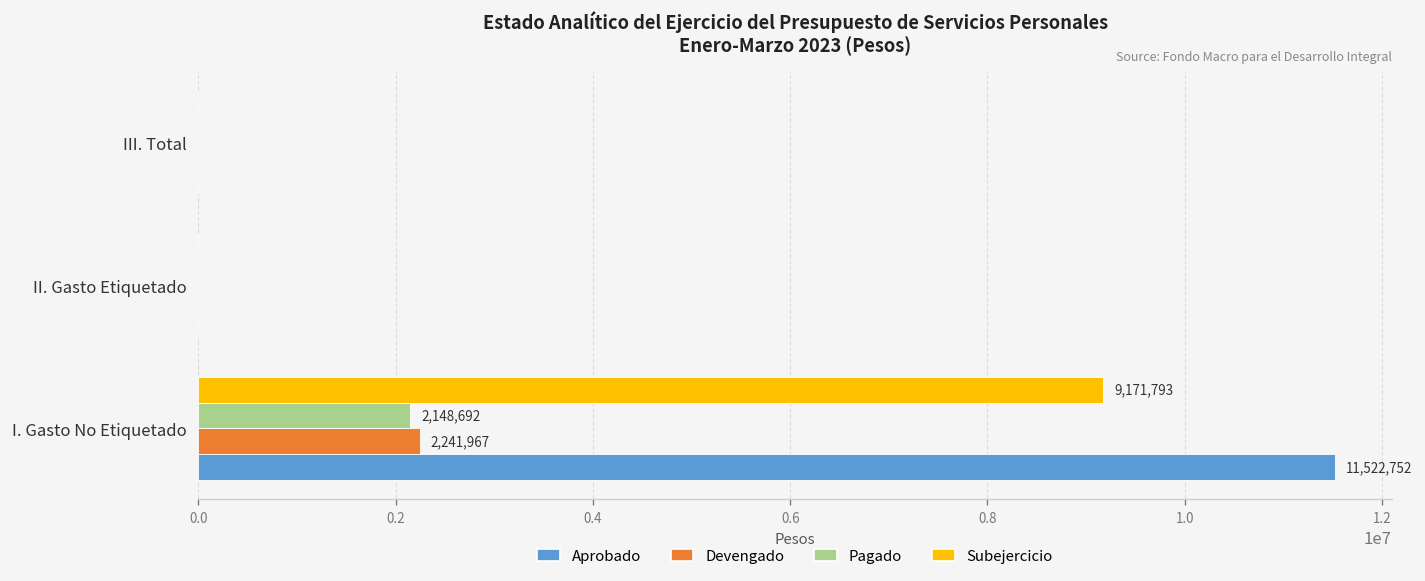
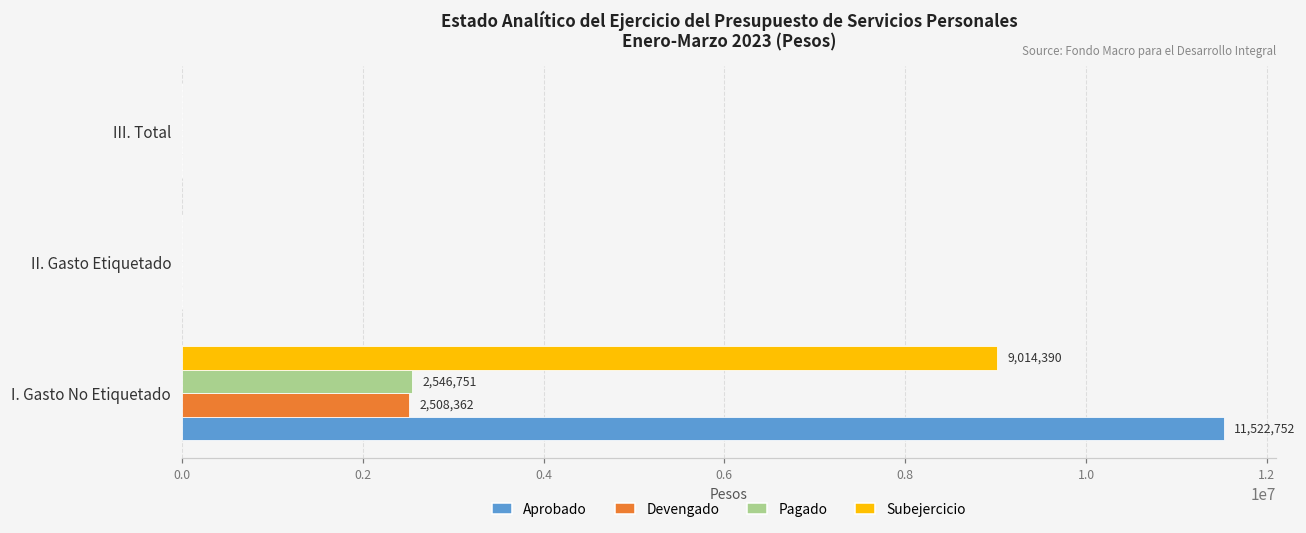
  {
    "Aprobado": {
      "I. Gasto No Etiquetado": "11,522,752"
    },
    "Devengado": {
-     "I. Gasto No Etiquetado": "2,241,967"
+     "I. Gasto No Etiquetado": "2,508,362"
    },
    "Pagado": {
-     "I. Gasto No Etiquetado": "2,148,692"
+     "I. Gasto No Etiquetado": "2,546,751"
    },
    "Subejercicio": {
-     "I. Gasto No Etiquetado": "9,171,793"
+     "I. Gasto No Etiquetado": "9,014,390"
    }
  }
